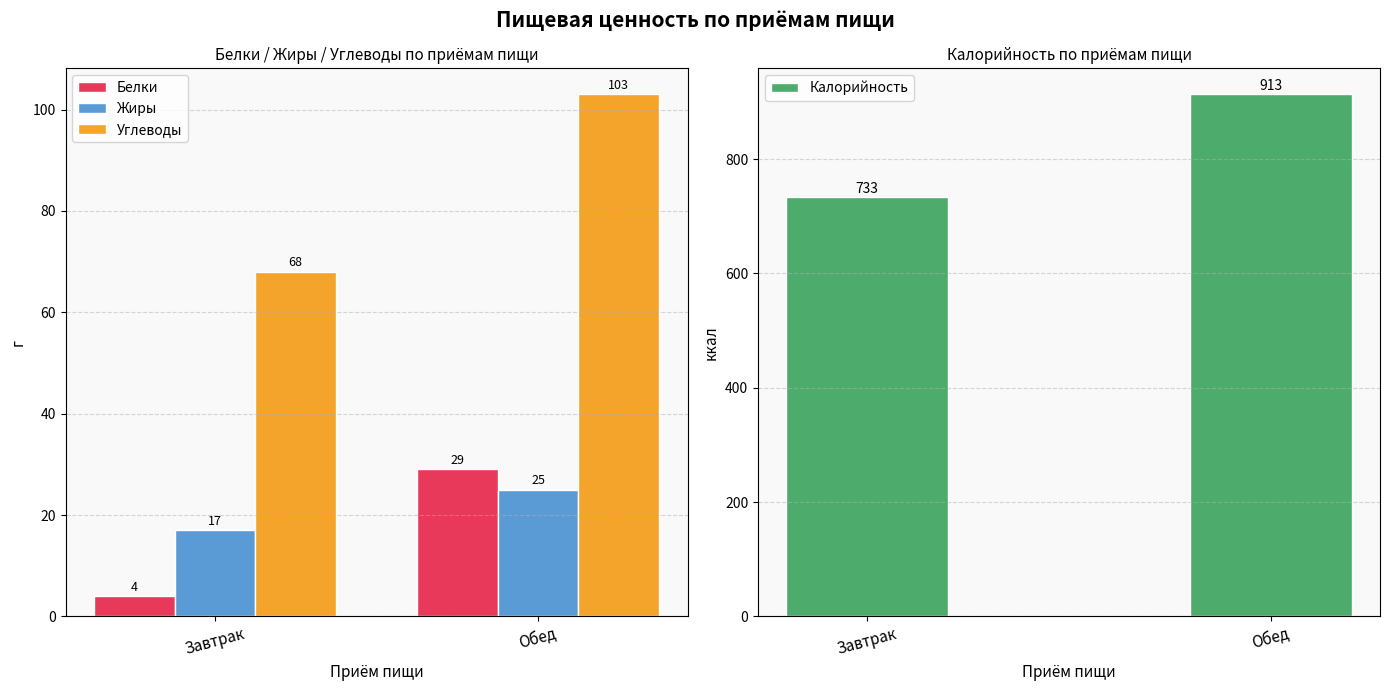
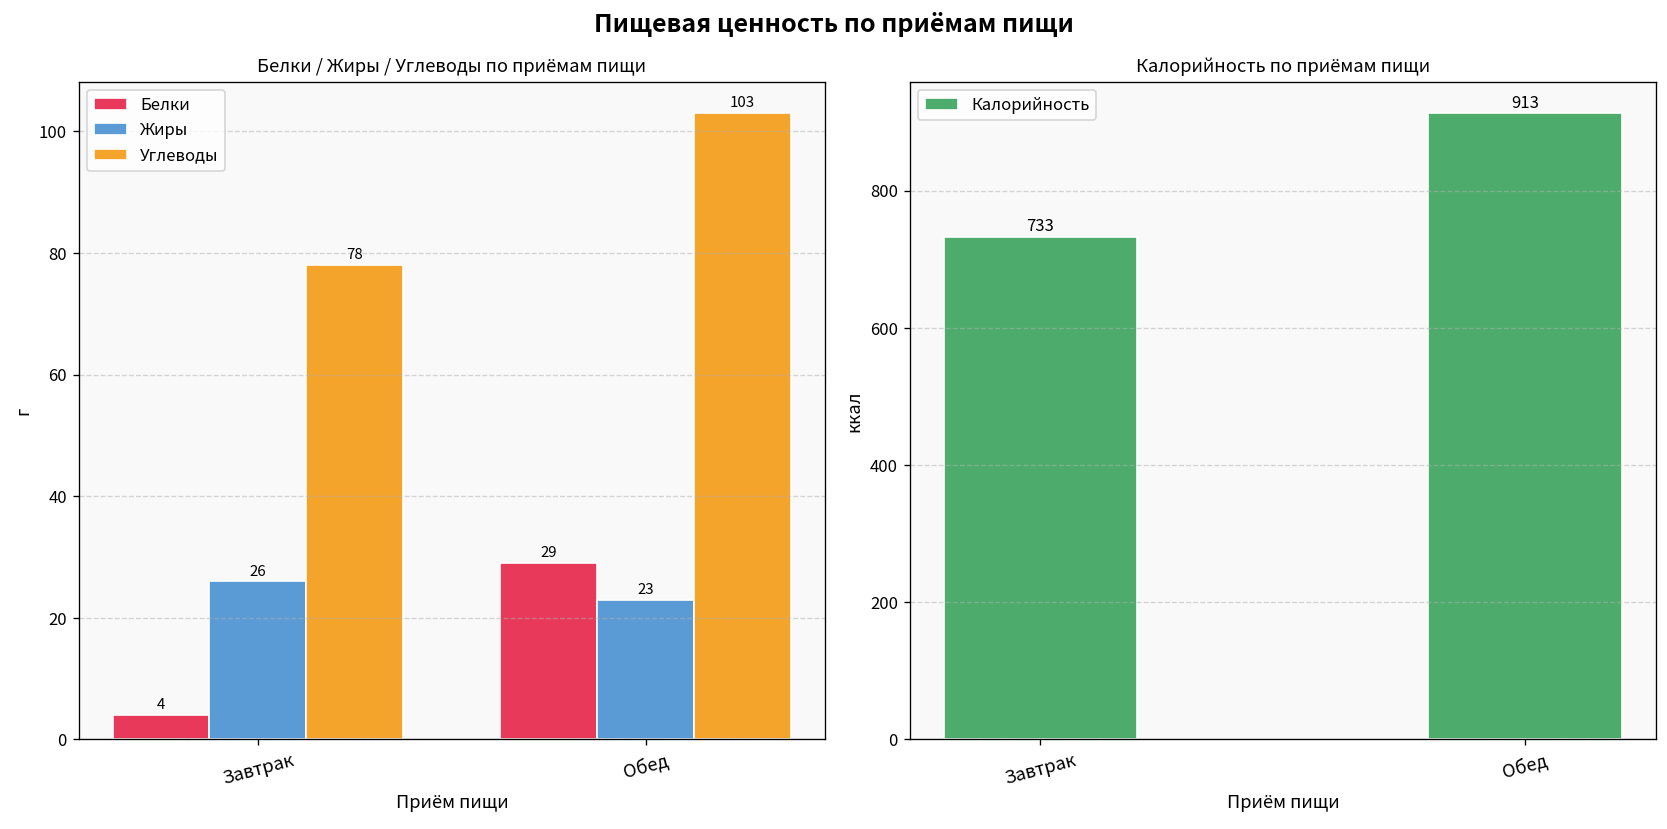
  {
    "Белки / Жиры / Углеводы по приёмам пищи": {
      "Белки": {
        "Завтрак": 4,
        "Обед": 29
      },
      "Жиры": {
-       "Завтрак": 17,
-       "Обед": 25
+       "Завтрак": 26,
+       "Обед": 23
      },
      "Углеводы": {
-       "Завтрак": 68,
+       "Завтрак": 78,
        "Обед": 103
      }
    },
    "Калорийность по приёмам пищи": {
      "Завтрак": 733,
      "Обед": 913
    }
  }
